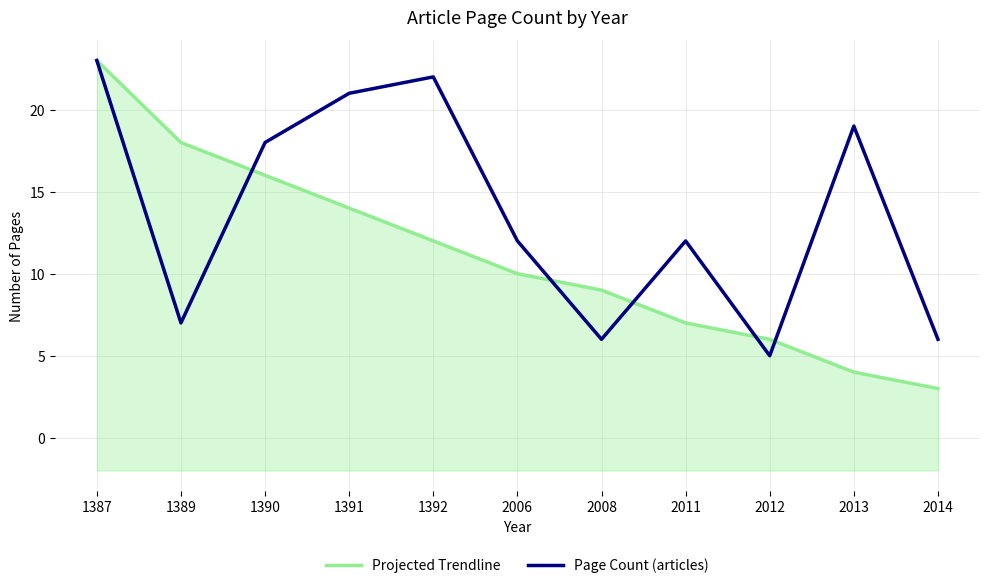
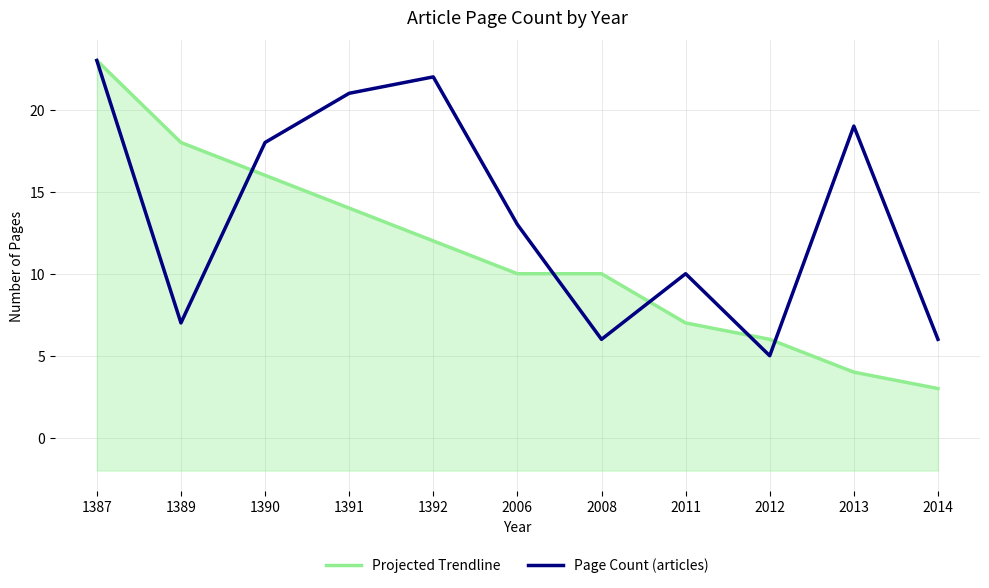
  {
    "Projected Trendline": {
      "1389": 18,
      "1390": 16,
      "1391": 14,
      "1392": 12,
      "2006": 10,
-     "2008": 9,
+     "2008": 10,
      "2011": 7,
      "2012": 6,
      "2013": 4,
      "2014": 3
    },
    "Page Count (articles)": {
      "1389": 7,
      "1390": 18,
      "1391": 21,
      "1392": 22,
-     "2006": 12,
+     "2006": 13,
      "2008": 6,
-     "2011": 12,
+     "2011": 10,
      "2012": 5,
      "2013": 19,
      "2014": 6
    }
  }
